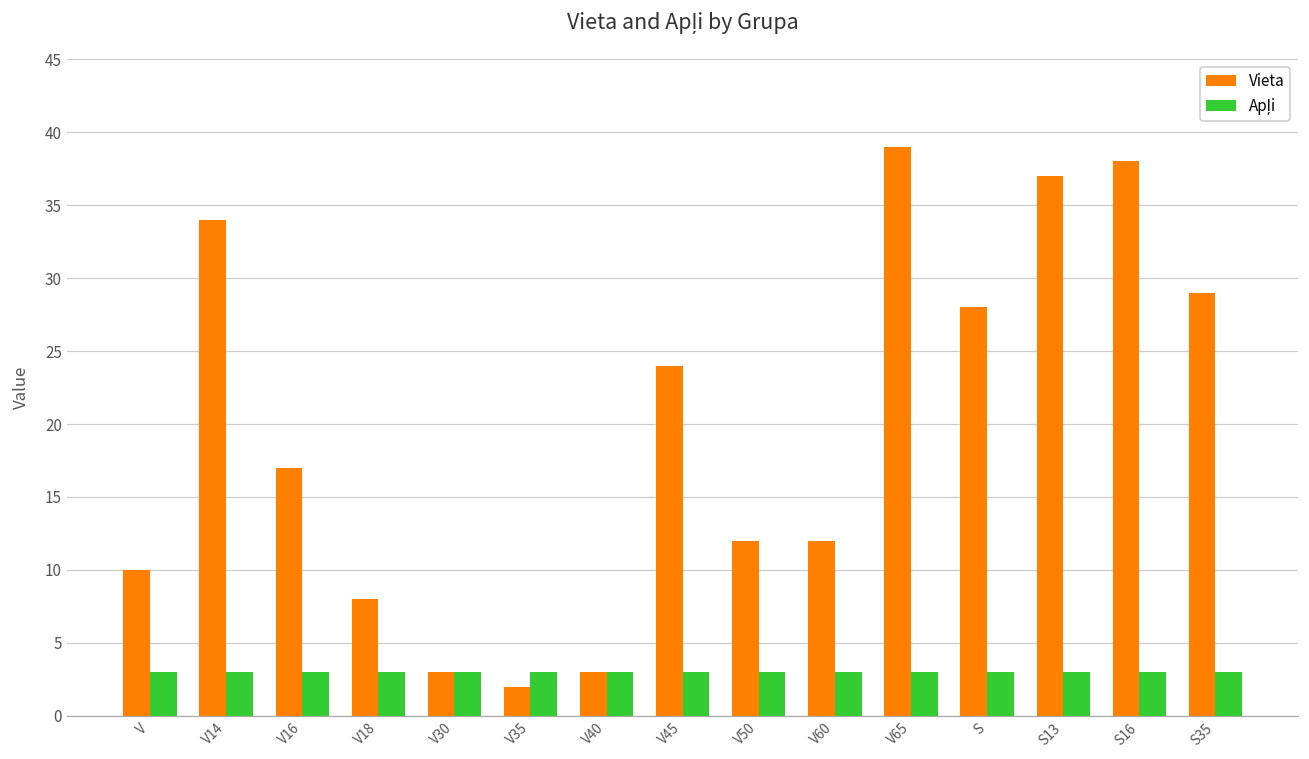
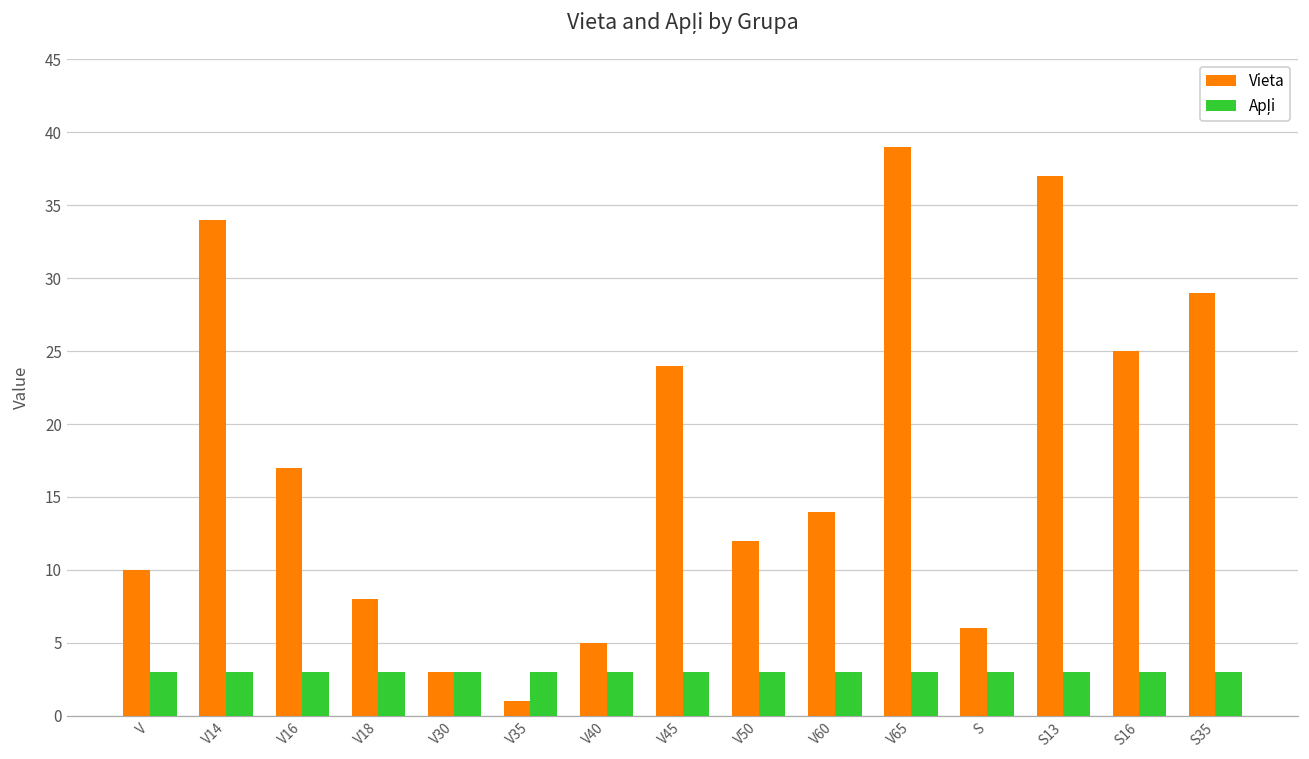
  {
    "Vieta": {
      "V": 10,
      "V14": 34,
      "V16": 17,
      "V18": 8,
      "V30": 3,
-     "V35": 2,
-     "V40": 3,
+     "V35": 1,
+     "V40": 5,
      "V45": 24,
      "V50": 12,
-     "V60": 12,
+     "V60": 14,
      "V65": 39,
-     "S": 28,
+     "S": 6,
      "S13": 37,
-     "S16": 38,
+     "S16": 25,
      "S35": 29
    },
    "Apļi": {
      "V": 3,
      "V14": 3,
      "V16": 3,
      "V18": 3,
      "V30": 3,
      "V35": 3,
      "V40": 3,
      "V45": 3,
      "V50": 3,
      "V60": 3,
      "V65": 3,
      "S": 3,
      "S13": 3,
      "S16": 3,
      "S35": 3
    }
  }
